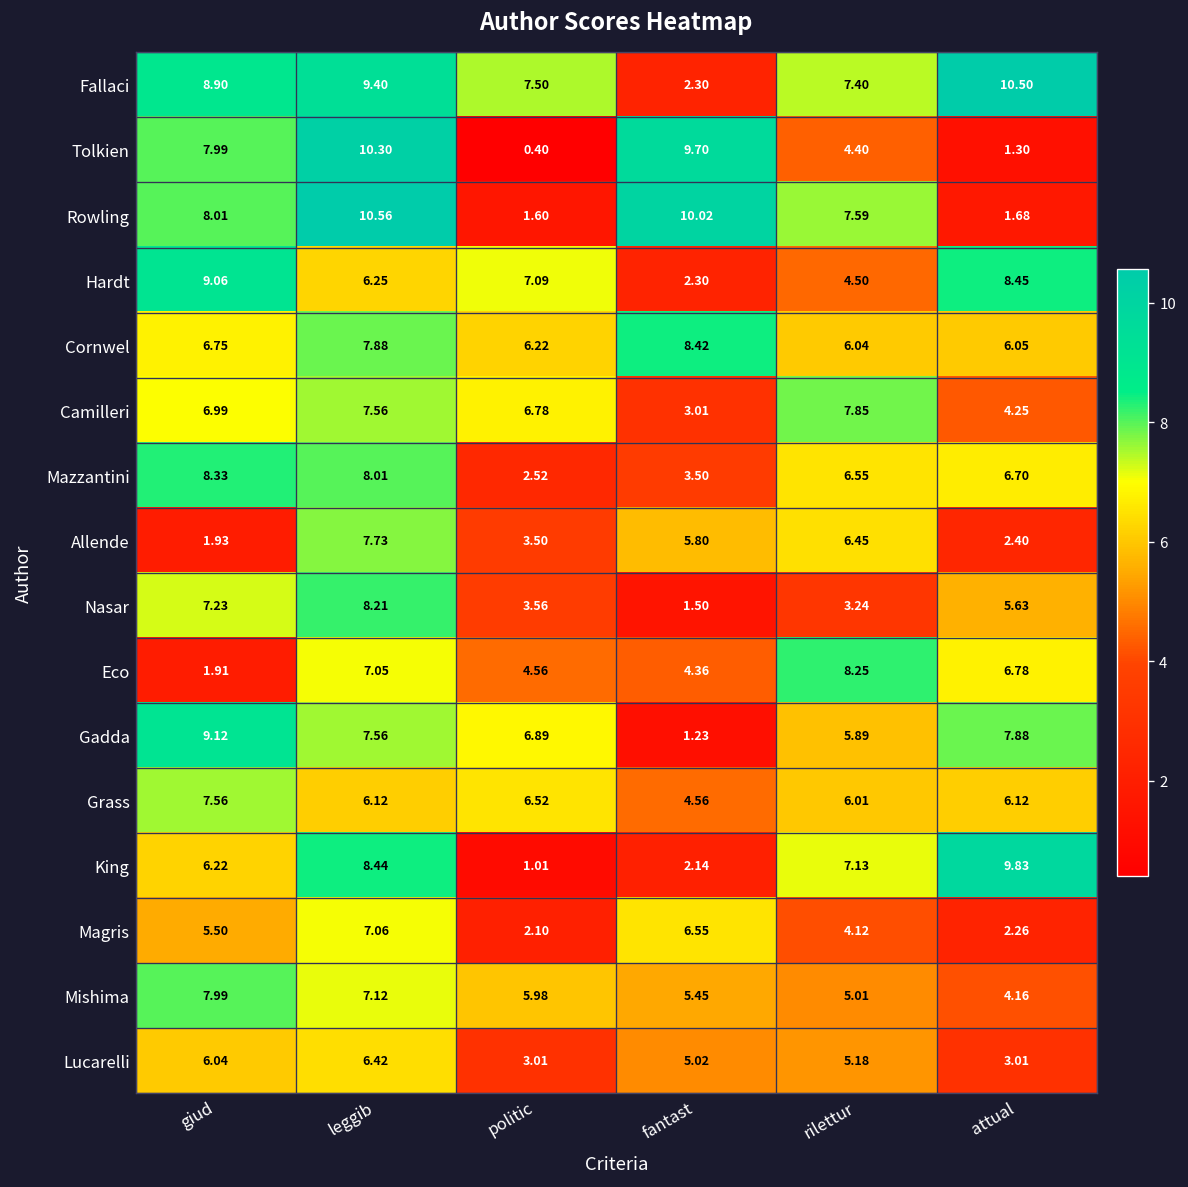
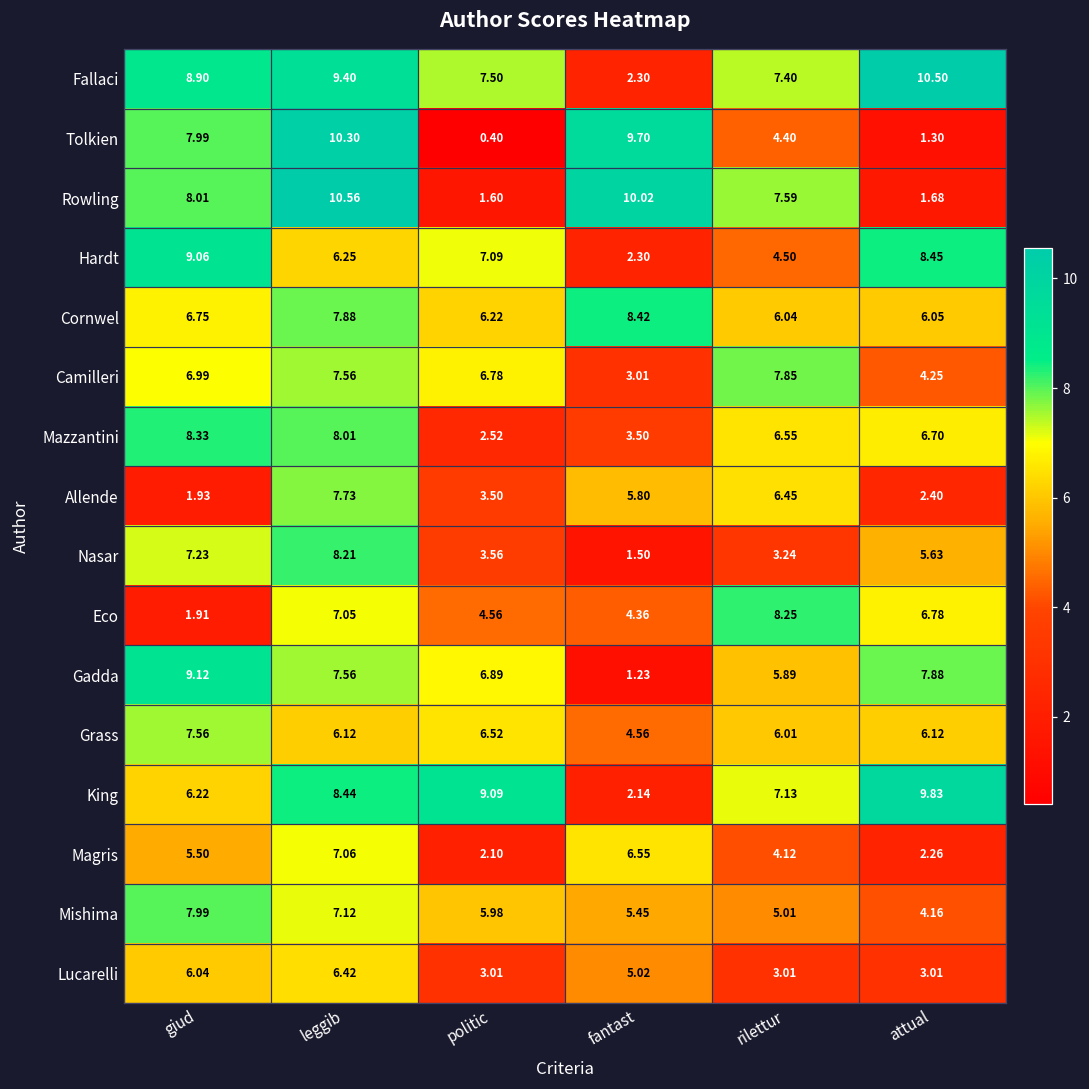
  {
    "Fallaci": {
      "giud": 8.90,
      "leggib": 9.40,
      "politic": 7.50,
      "fantast": 2.30,
      "rilettur": 7.40,
      "attual": 10.50
    },
    "Tolkien": {
      "giud": 7.99,
      "leggib": 10.30,
      "politic": 0.40,
      "fantast": 9.70,
      "rilettur": 4.40,
      "attual": 1.30
    },
    "Rowling": {
      "giud": 8.01,
      "leggib": 10.56,
      "politic": 1.60,
      "fantast": 10.02,
      "rilettur": 7.59,
      "attual": 1.68
    },
    "Hardt": {
      "giud": 9.06,
      "leggib": 6.25,
      "politic": 7.09,
      "fantast": 2.30,
      "rilettur": 4.50,
      "attual": 8.45
    },
    "Cornwel": {
      "giud": 6.75,
      "leggib": 7.88,
      "politic": 6.22,
      "fantast": 8.42,
      "rilettur": 6.04,
      "attual": 6.05
    },
    "Camilleri": {
      "giud": 6.99,
      "leggib": 7.56,
      "politic": 6.78,
      "fantast": 3.01,
      "rilettur": 7.85,
      "attual": 4.25
    },
    "Mazzantini": {
      "giud": 8.33,
      "leggib": 8.01,
      "politic": 2.52,
      "fantast": 3.50,
      "rilettur": 6.55,
      "attual": 6.70
    },
    "Allende": {
      "giud": 1.93,
      "leggib": 7.73,
      "politic": 3.50,
      "fantast": 5.80,
      "rilettur": 6.45,
      "attual": 2.40
    },
    "Nasar": {
      "giud": 7.23,
      "leggib": 8.21,
      "politic": 3.56,
      "fantast": 1.50,
      "rilettur": 3.24,
      "attual": 5.63
    },
    "Eco": {
      "giud": 1.91,
      "leggib": 7.05,
      "politic": 4.56,
      "fantast": 4.36,
      "rilettur": 8.25,
      "attual": 6.78
    },
    "Gadda": {
      "giud": 9.12,
      "leggib": 7.56,
      "politic": 6.89,
      "fantast": 1.23,
      "rilettur": 5.89,
      "attual": 7.88
    },
    "Grass": {
      "giud": 7.56,
      "leggib": 6.12,
      "politic": 6.52,
      "fantast": 4.56,
      "rilettur": 6.01,
      "attual": 6.12
    },
    "King": {
      "giud": 6.22,
      "leggib": 8.44,
-     "politic": 1.01,
+     "politic": 9.09,
      "fantast": 2.14,
      "rilettur": 7.13,
      "attual": 9.83
    },
    "Magris": {
      "giud": 5.50,
      "leggib": 7.06,
      "politic": 2.10,
      "fantast": 6.55,
      "rilettur": 4.12,
      "attual": 2.26
    },
    "Mishima": {
      "giud": 7.99,
      "leggib": 7.12,
      "politic": 5.98,
      "fantast": 5.45,
      "rilettur": 5.01,
      "attual": 4.16
    },
    "Lucarelli": {
      "giud": 6.04,
      "leggib": 6.42,
      "politic": 3.01,
      "fantast": 5.02,
-     "rilettur": 5.18,
+     "rilettur": 3.01,
      "attual": 3.01
    }
  }
